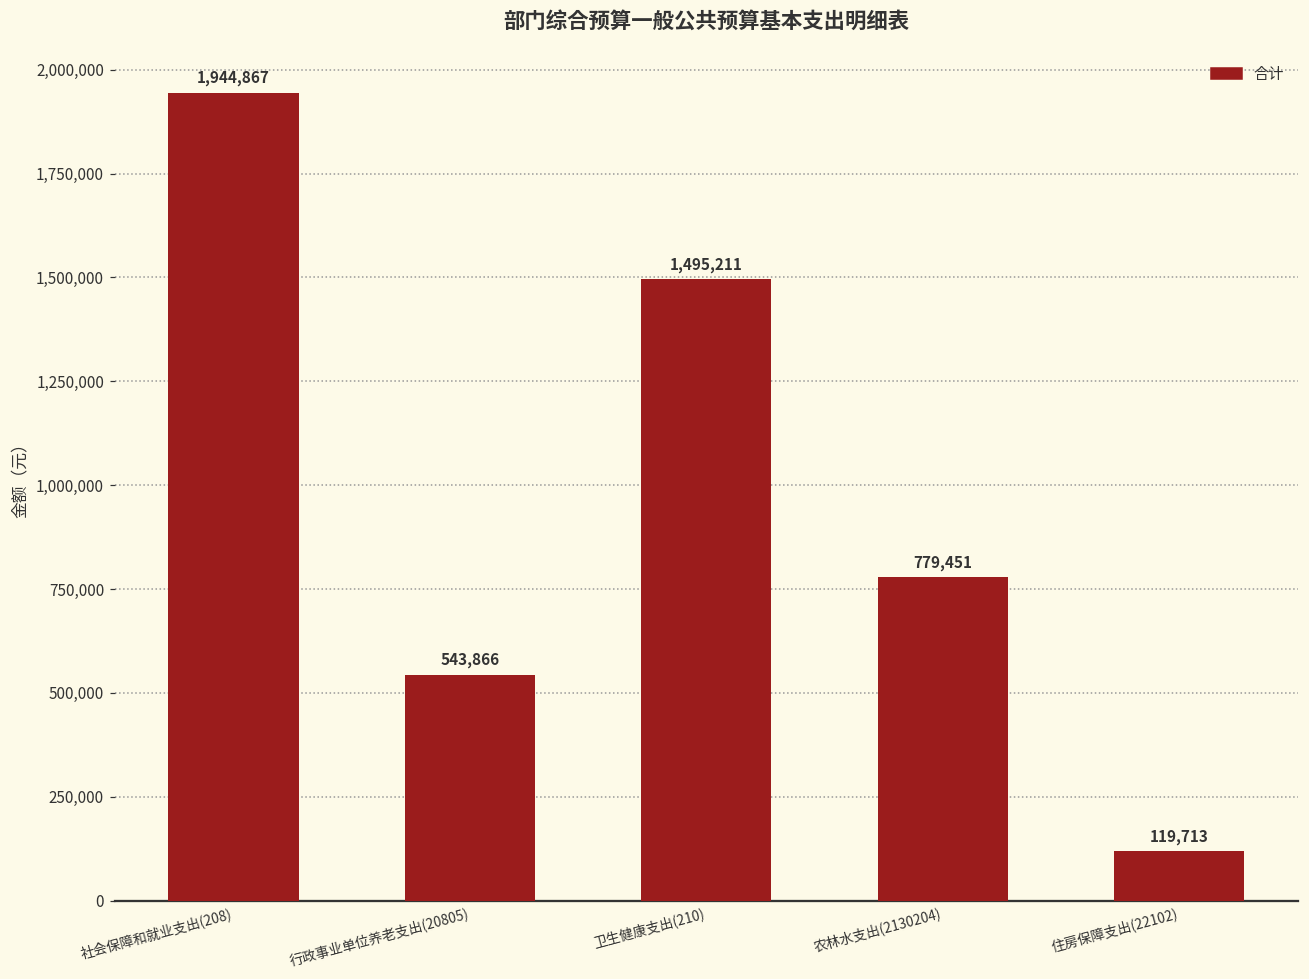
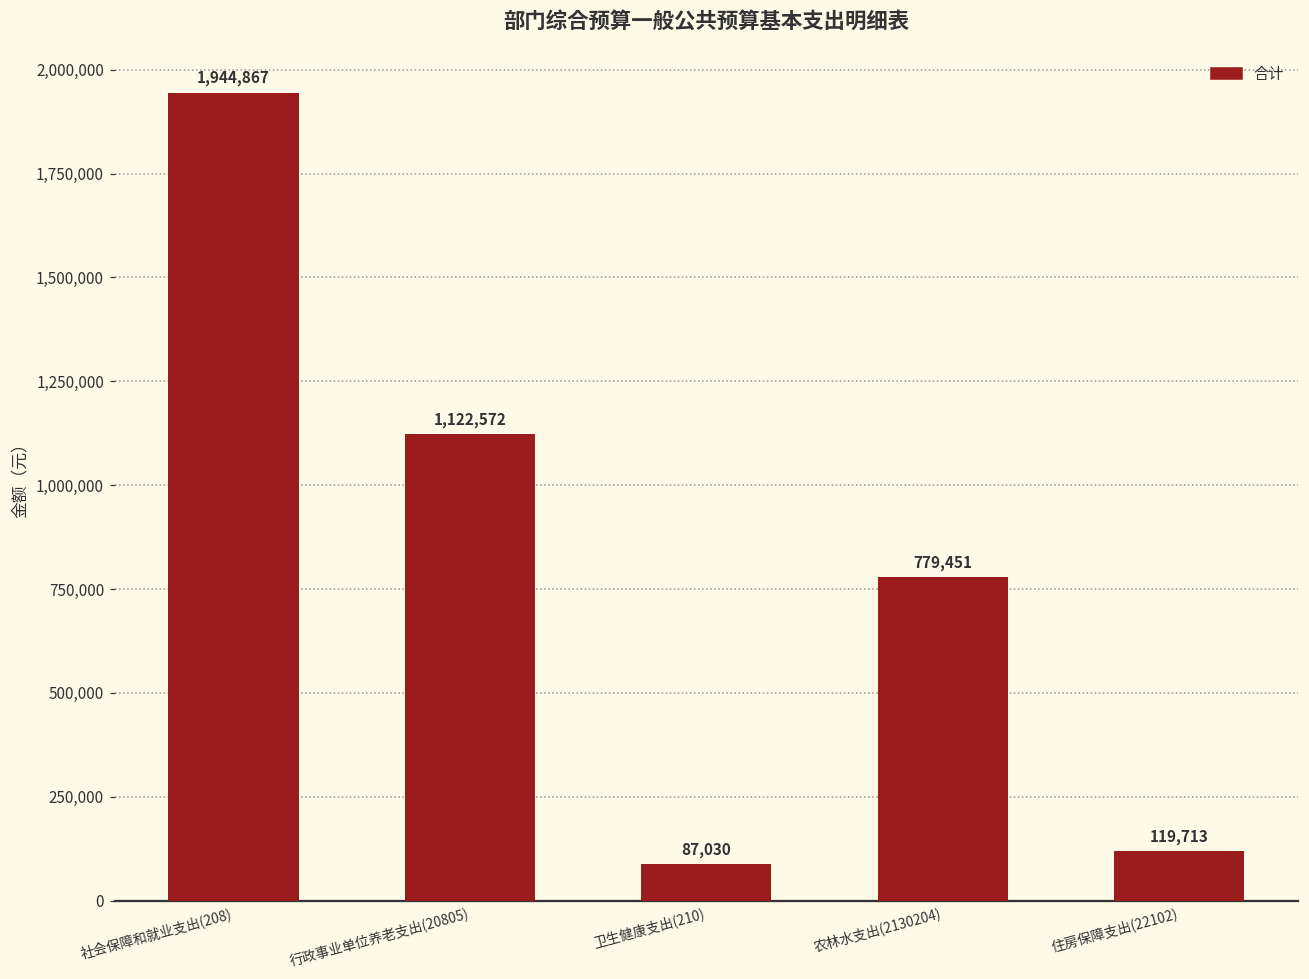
  {
    "社会保障和就业支出(208)": "1,944,867",
-   "行政事业单位养老支出(20805)": "543,866",
-   "卫生健康支出(210)": "1,495,211",
+   "行政事业单位养老支出(20805)": "1,122,572",
+   "卫生健康支出(210)": "87,030",
    "农林水支出(2130204)": "779,451",
    "住房保障支出(22102)": "119,713"
  }
